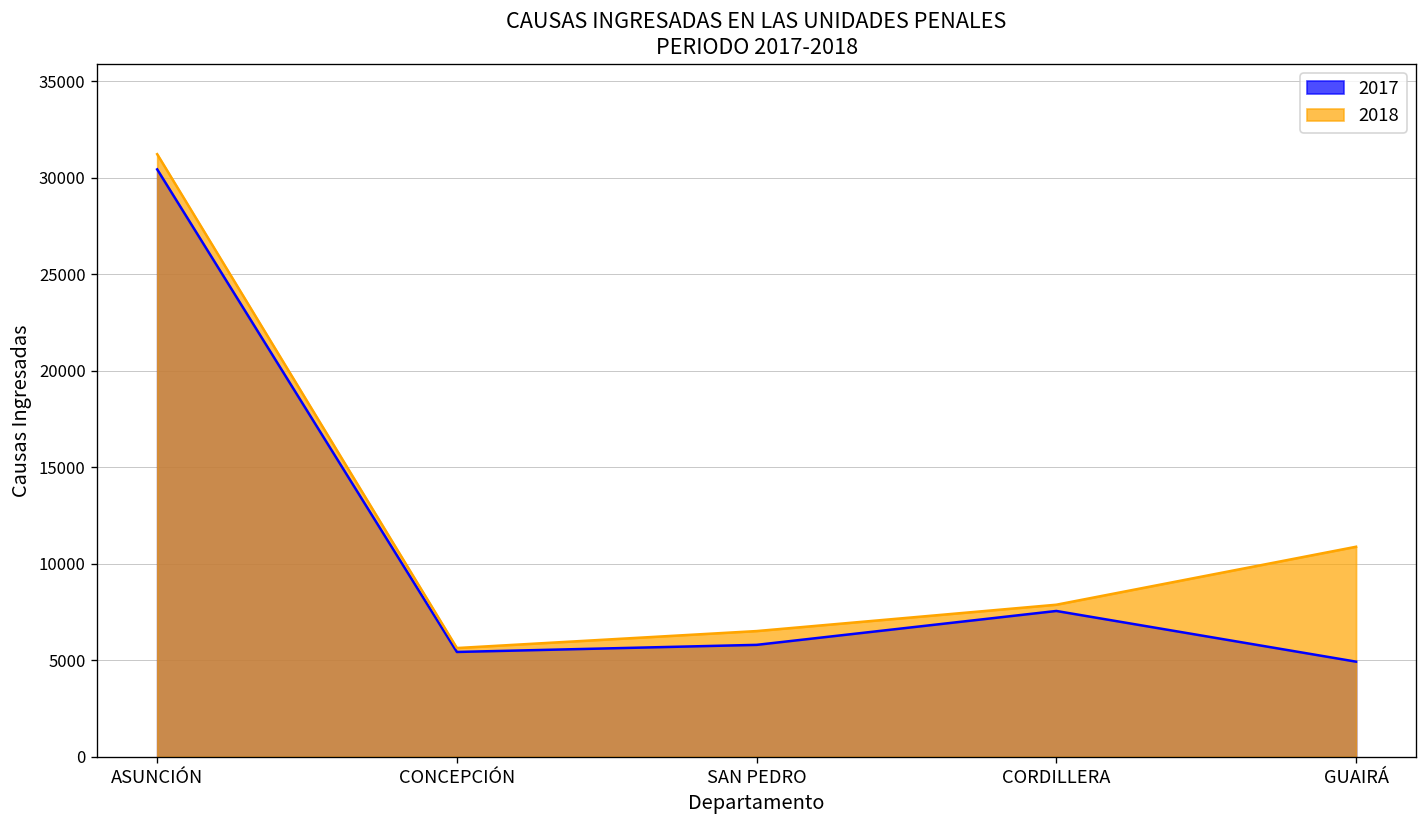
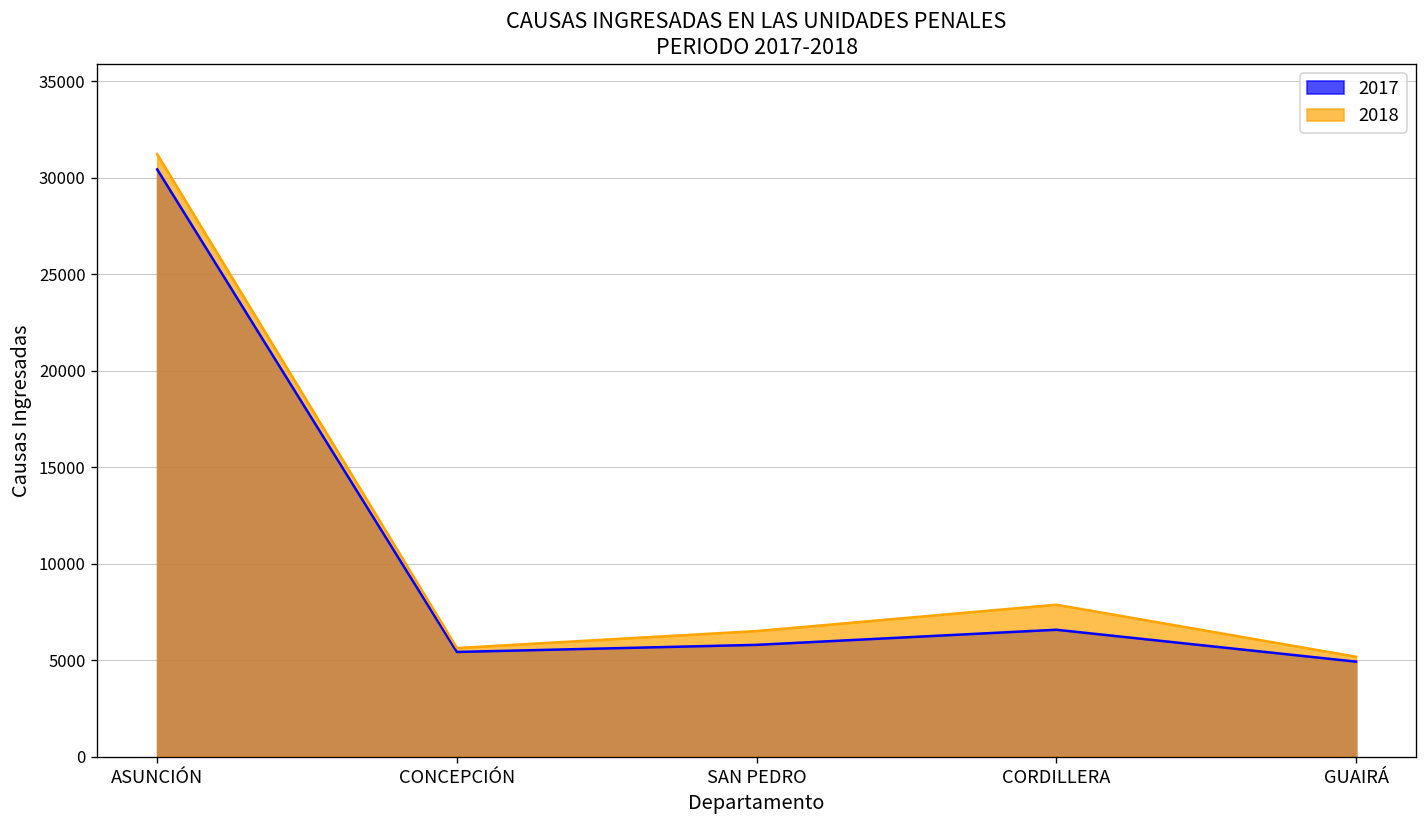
  {
    "2017": {
      "ASUNCIÓN": 30400,
      "CONCEPCIÓN": 5400,
      "SAN PEDRO": 5800,
-     "CORDILLERA": 7600,
+     "CORDILLERA": 6600,
      "GUAIRÁ": 4900
    },
    "2018": {
      "ASUNCIÓN": 31200,
      "CONCEPCIÓN": 5600,
      "SAN PEDRO": 6500,
      "CORDILLERA": 7900,
-     "GUAIRÁ": 10900
+     "GUAIRÁ": 5200
    }
  }
